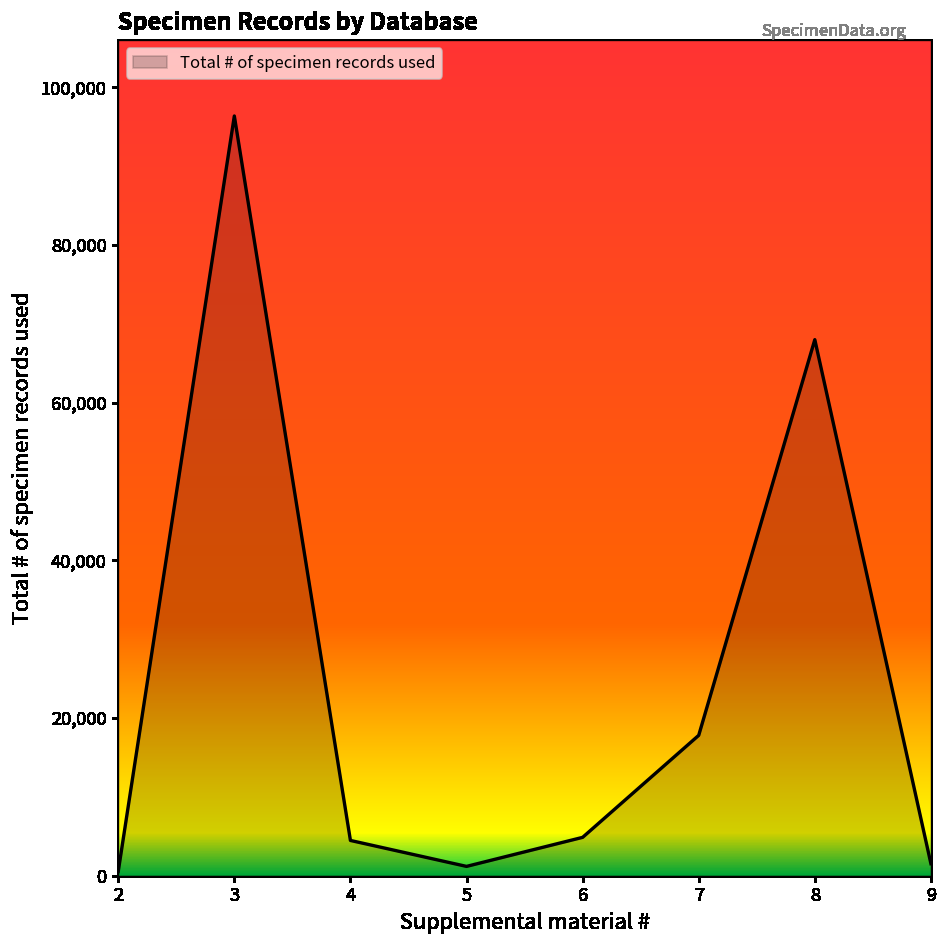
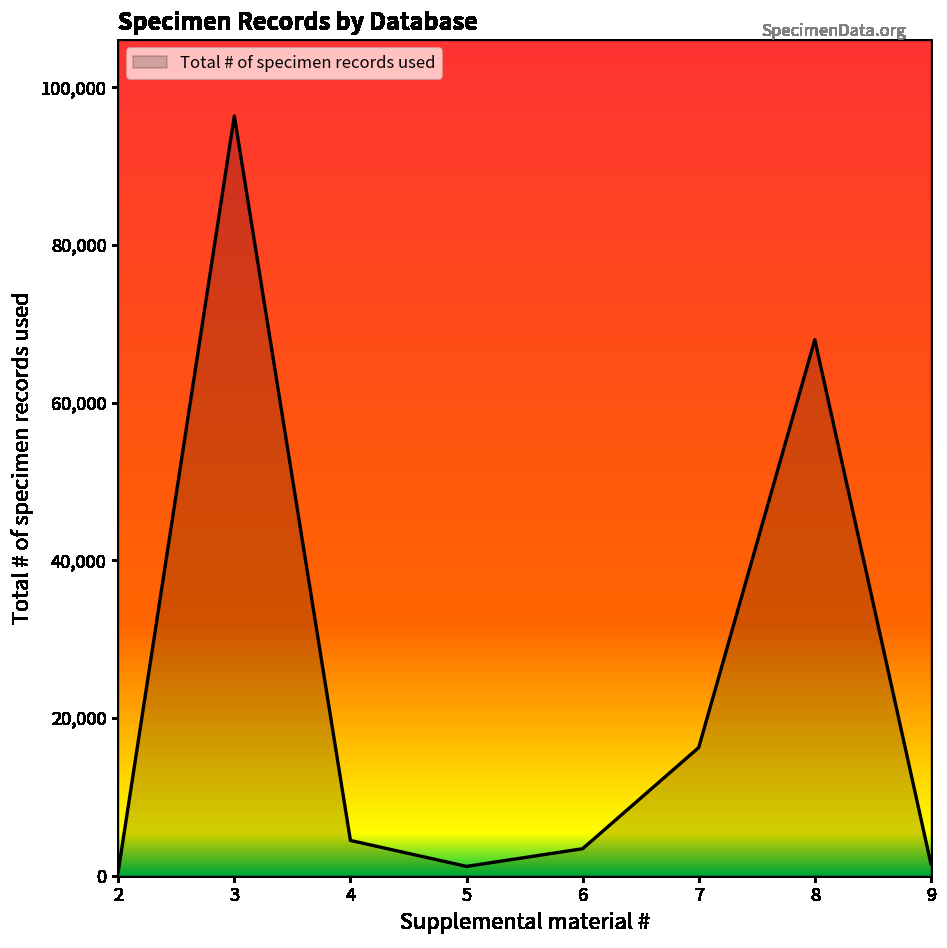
  {
    "2": "1,000",
    "3": "96,000",
    "4": "4,000",
    "5": "1,000",
-   "6": "5,000",
-   "7": "18,000",
+   "6": "3,000",
+   "7": "16,000",
    "8": "68,000",
    "9": "2,000"
  }
